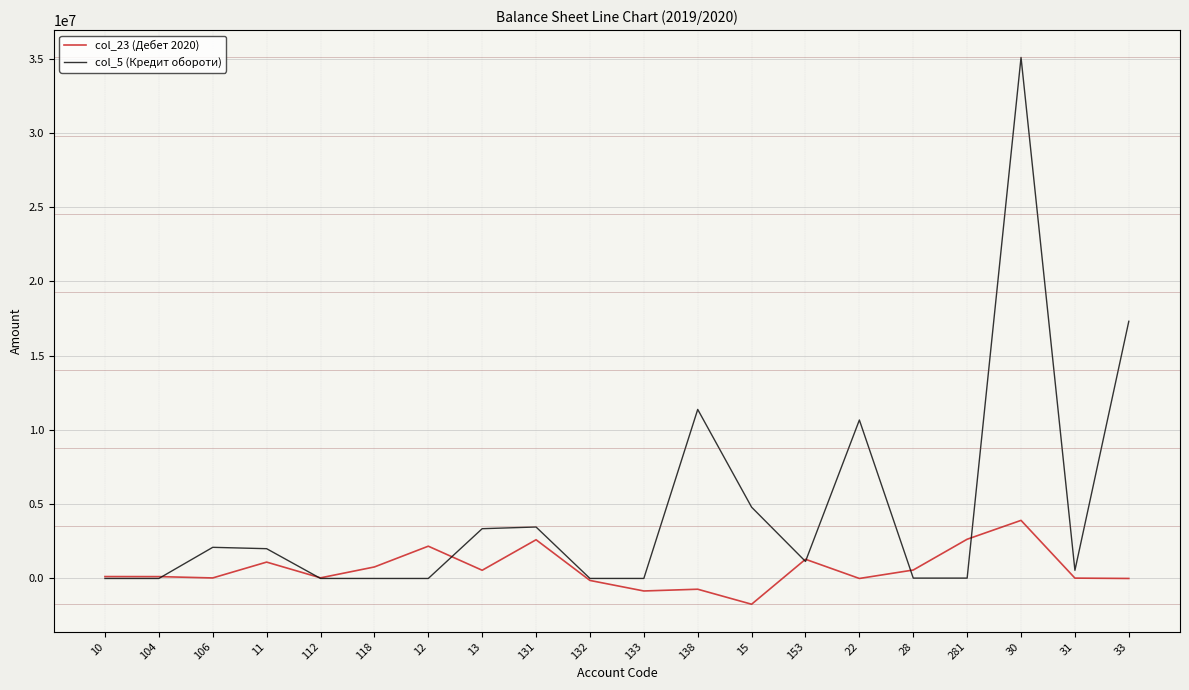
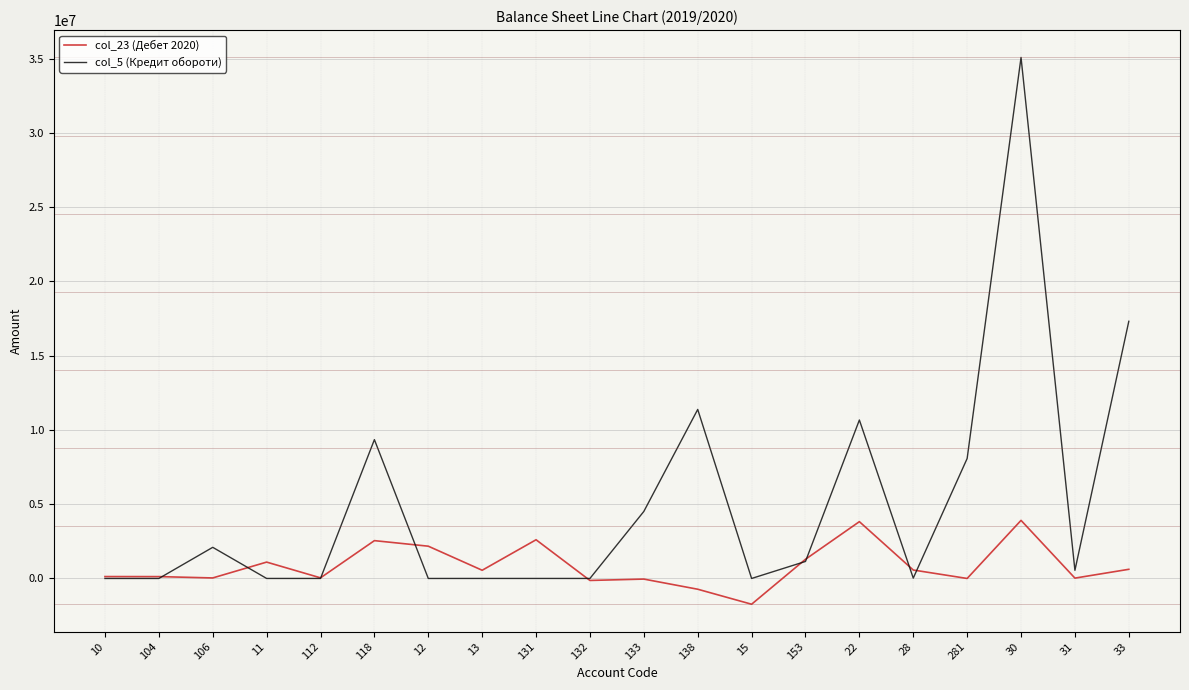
  {
    "col_23 (Дебет 2020)": {
      "106": 0,
      "11": 1100000,
-     "118": 800000,
+     "118": 2500000,
      "12": 2200000,
      "13": 600000,
      "131": 2600000,
-     "133": -800000,
+     "133": 0,
      "138": -700000,
      "15": -1700000,
-     "22": 0,
+     "22": 3800000,
      "28": 600000,
-     "281": 2600000,
+     "281": 0,
      "30": 3900000,
      "31": 0,
-     "33": 0
+     "33": 600000
    },
    "col_5 (Кредит обороти)": {
      "106": 2100000,
-     "11": 2000000,
-     "118": 0,
+     "11": 0,
+     "118": 9300000,
      "12": 0,
-     "13": 3400000,
-     "131": 3500000,
-     "133": 0,
+     "13": 0,
+     "131": 0,
+     "133": 4500000,
      "138": 11400000,
-     "15": 4800000,
+     "15": 0,
      "22": 10700000,
      "28": 0,
-     "281": 0,
+     "281": 8100000,
      "30": 35100000,
      "31": 500000,
      "33": 17300000
    }
  }
